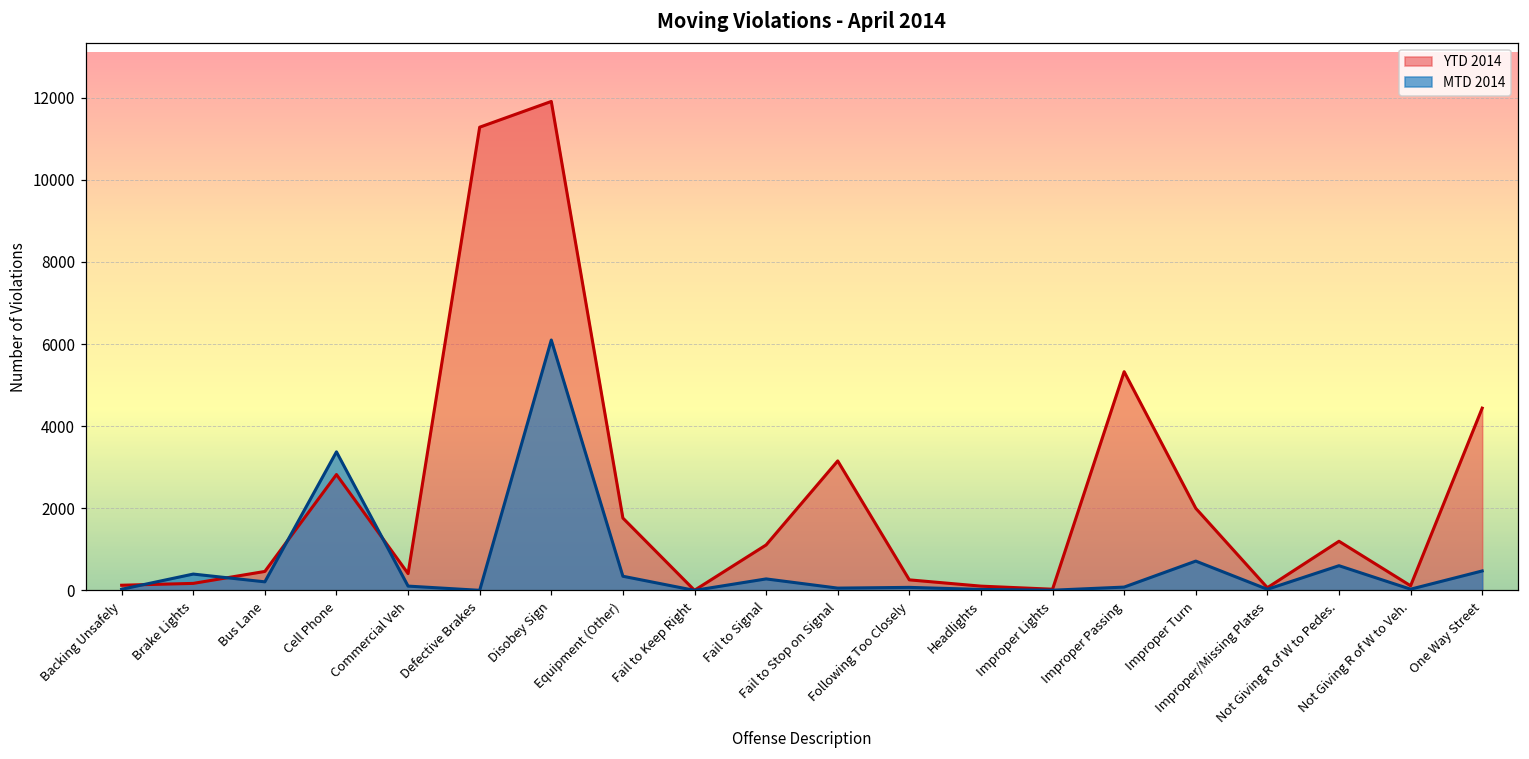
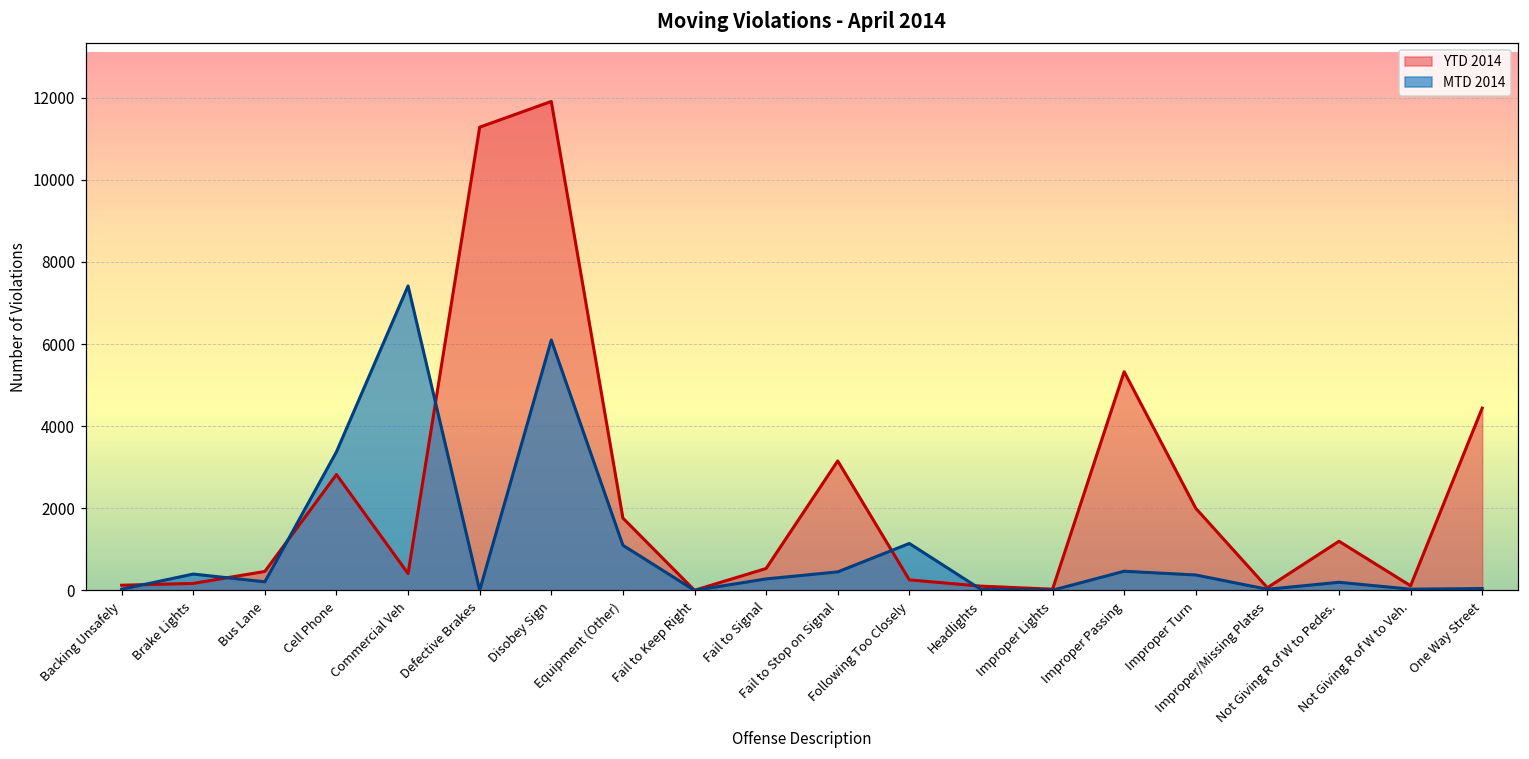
  {
    "YTD 2014": {
      "Backing Unsafely": 100,
      "Brake Lights": 200,
      "Bus Lane": 500,
      "Cell Phone": 2800,
      "Commercial Veh": 400,
      "Defective Brakes": 11300,
      "Disobey Sign": 11900,
      "Equipment (Other)": 1800,
-     "Fail to Signal": 1100,
+     "Fail to Signal": 500,
      "Fail to Stop on Signal": 3200,
      "Following Too Closely": 300,
      "Headlights": 100,
      "Improper Passing": 5300,
      "Improper Turn": 2000,
      "Not Giving R of W to Pedes.": 1200,
      "Not Giving R of W to Veh.": 100,
      "One Way Street": 4400
    },
    "MTD 2014": {
      "Backing Unsafely": 0,
      "Brake Lights": 400,
      "Bus Lane": 200,
      "Cell Phone": 3400,
-     "Commercial Veh": 100,
+     "Commercial Veh": 7400,
      "Defective Brakes": 0,
      "Disobey Sign": 6100,
-     "Equipment (Other)": 300,
+     "Equipment (Other)": 1100,
      "Fail to Signal": 300,
-     "Fail to Stop on Signal": 100,
-     "Following Too Closely": 100,
+     "Fail to Stop on Signal": 500,
+     "Following Too Closely": 1100,
      "Headlights": 0,
-     "Improper Passing": 100,
-     "Improper Turn": 700,
-     "Not Giving R of W to Pedes.": 600,
+     "Improper Passing": 500,
+     "Improper Turn": 400,
+     "Not Giving R of W to Pedes.": 200,
      "Not Giving R of W to Veh.": 0,
-     "One Way Street": 500
+     "One Way Street": 0
    }
  }
